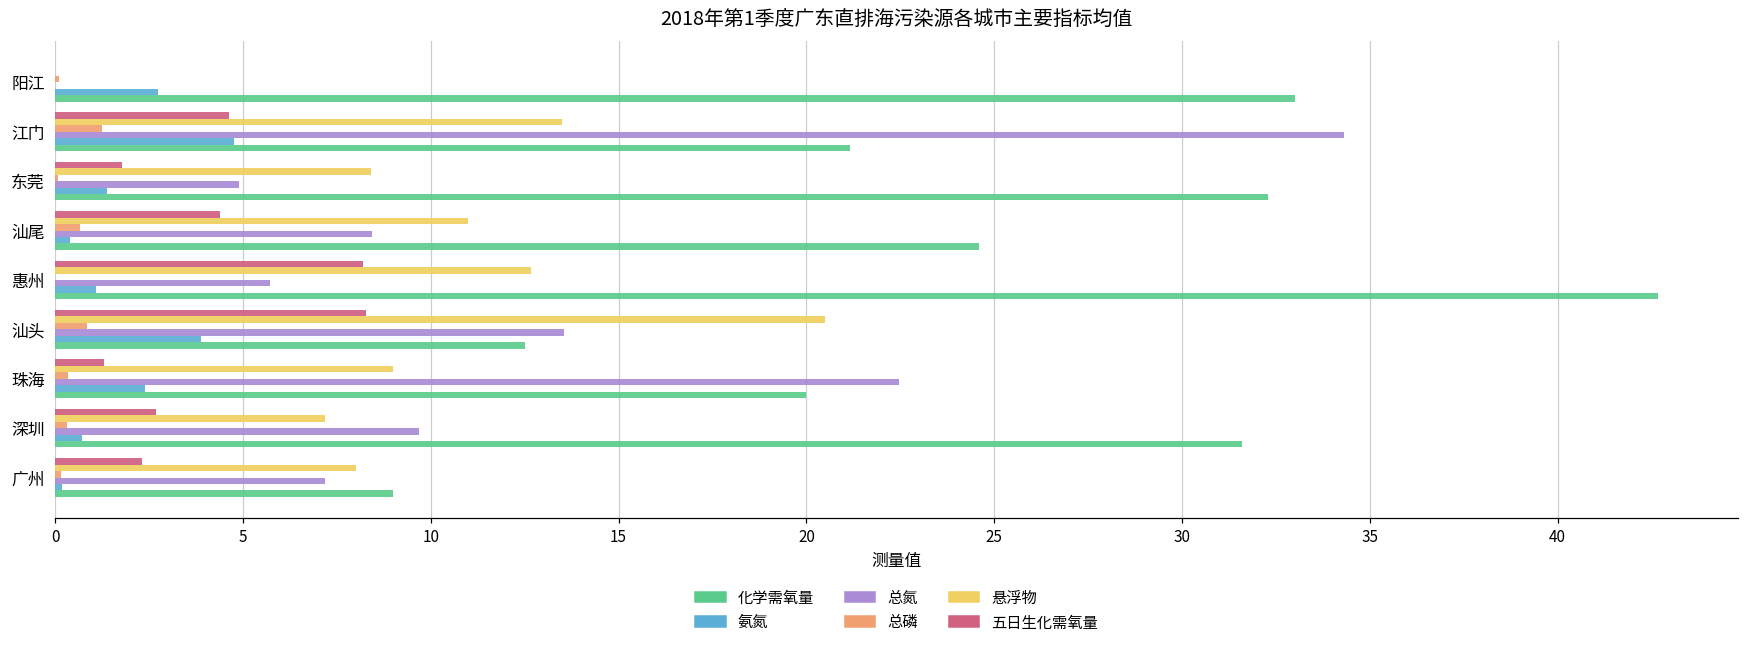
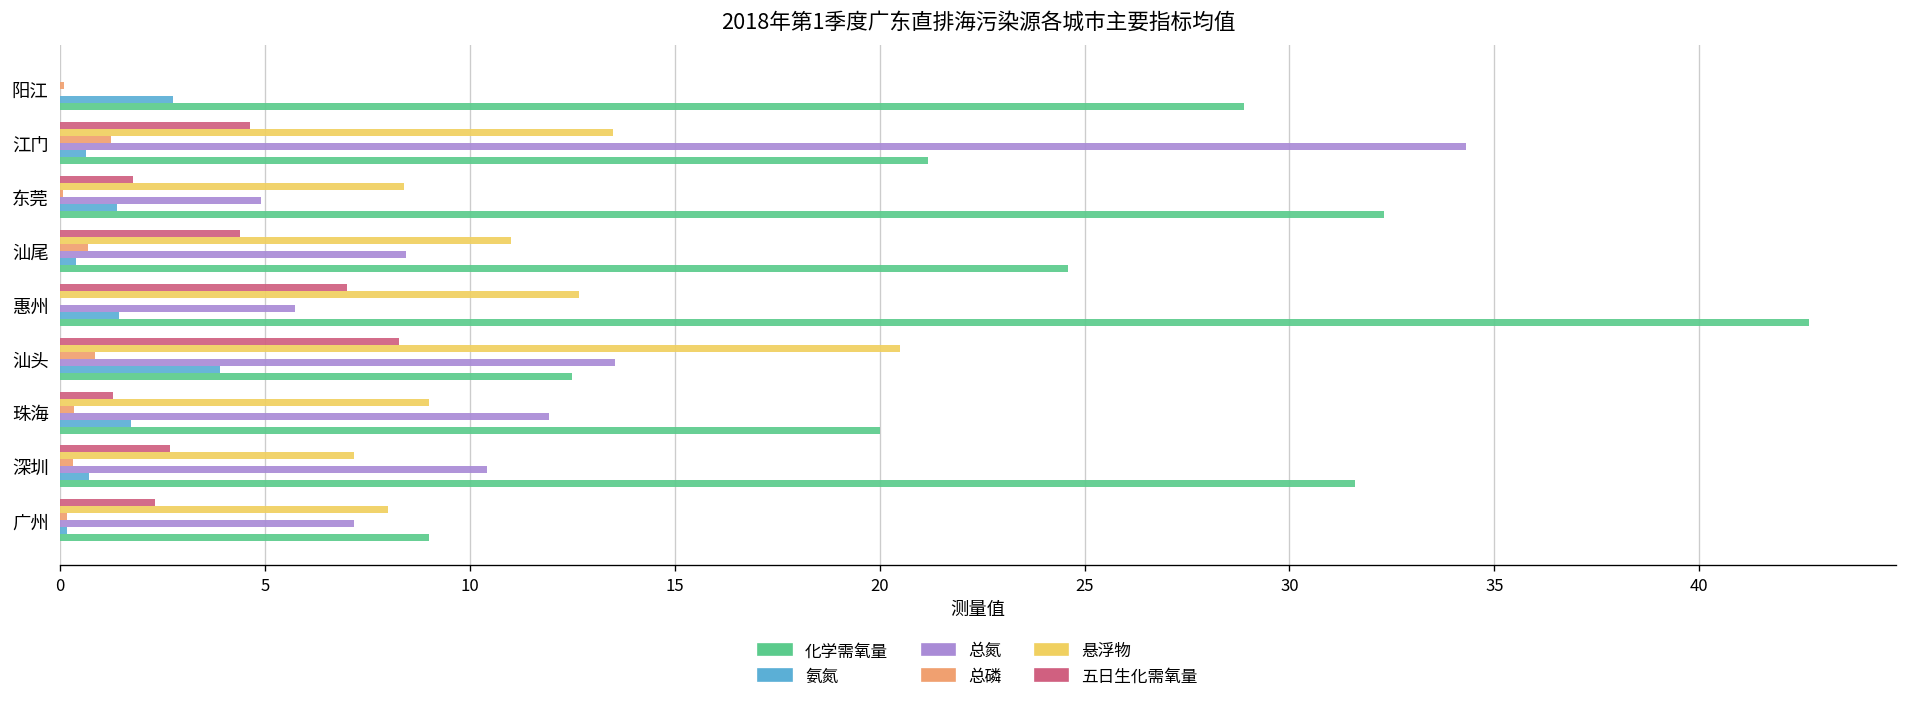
  {
    "化学需氧量": {
-     "阳江": 33.0,
+     "阳江": 28.9,
      "江门": 21.2,
      "东莞": 32.3,
      "汕尾": 24.6,
      "惠州": 42.7,
      "汕头": 12.5,
      "珠海": 20.0,
      "深圳": 31.6,
      "广州": 9.0
    },
    "氨氮": {
      "阳江": 2.7,
-     "江门": 4.8,
+     "江门": 0.6,
      "东莞": 1.4,
      "汕尾": 0.4,
-     "惠州": 1.1,
+     "惠州": 1.4,
      "汕头": 3.9,
-     "珠海": 2.4,
+     "珠海": 1.7,
      "深圳": 0.7,
      "广州": 0.2
    },
    "总氮": {
      "阳江": 0.0,
      "江门": 34.3,
      "东莞": 4.9,
      "汕尾": 8.4,
      "惠州": 5.7,
      "汕头": 13.5,
-     "珠海": 22.5,
-     "深圳": 9.7,
+     "珠海": 11.9,
+     "深圳": 10.4,
      "广州": 7.2
    },
    "五日生化需氧量": {
      "阳江": 0.0,
      "江门": 4.6,
      "东莞": 1.8,
      "汕尾": 4.4,
-     "惠州": 8.2,
+     "惠州": 7.0,
      "汕头": 8.3,
      "珠海": 1.3,
      "深圳": 2.7,
      "广州": 2.3
    }
  }
